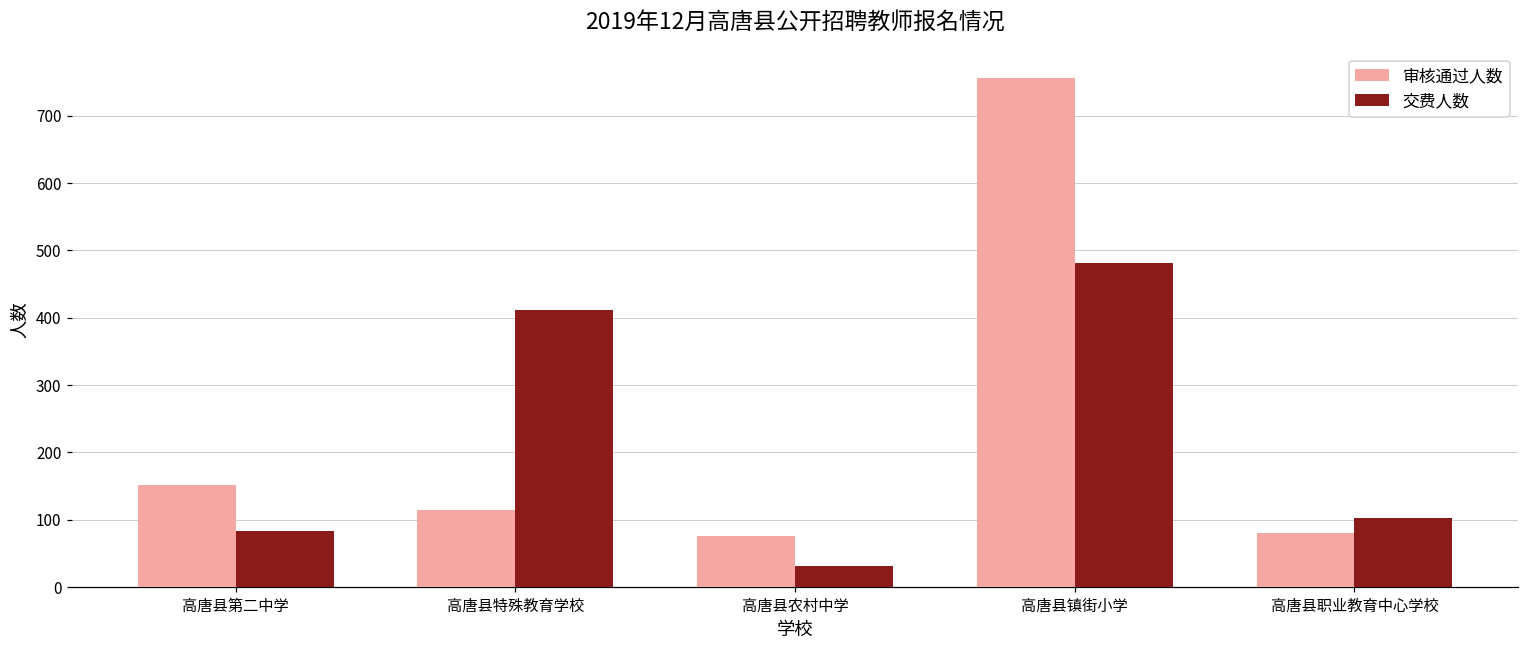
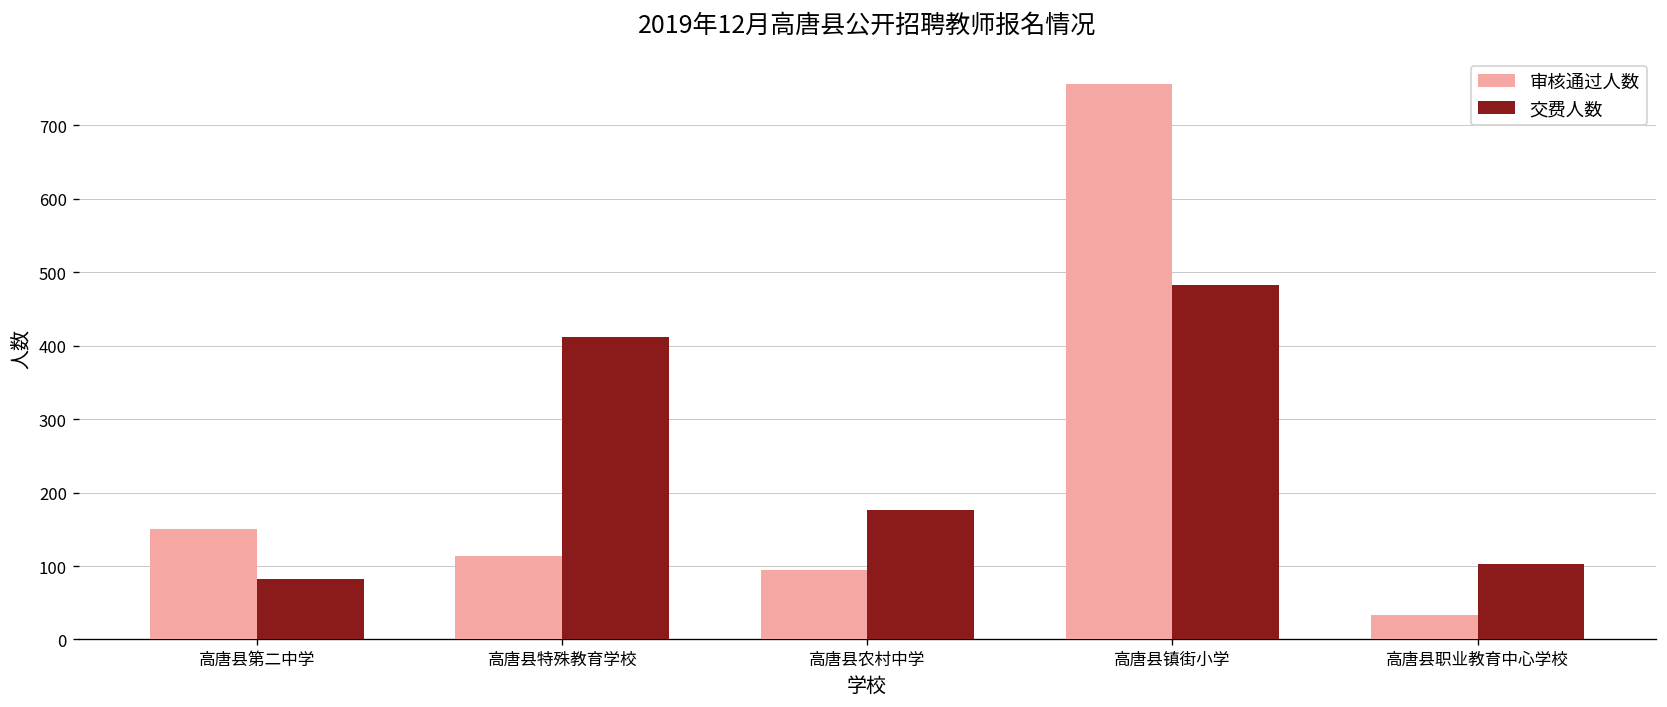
  {
    "审核通过人数": {
      "高唐县第二中学": 150,
      "高唐县特殊教育学校": 110,
-     "高唐县农村中学": 80,
+     "高唐县农村中学": 90,
      "高唐县镇街小学": 760,
-     "高唐县职业教育中心学校": 80
+     "高唐县职业教育中心学校": 30
    },
    "交费人数": {
      "高唐县第二中学": 80,
      "高唐县特殊教育学校": 410,
-     "高唐县农村中学": 30,
+     "高唐县农村中学": 180,
      "高唐县镇街小学": 480,
      "高唐县职业教育中心学校": 100
    }
  }
